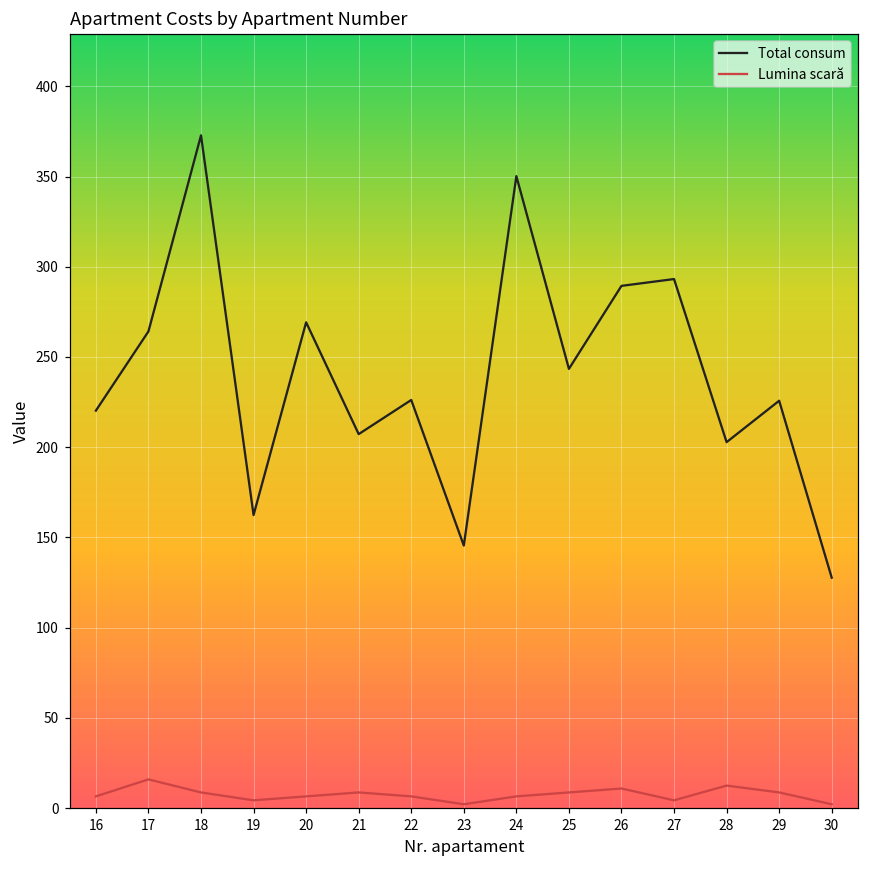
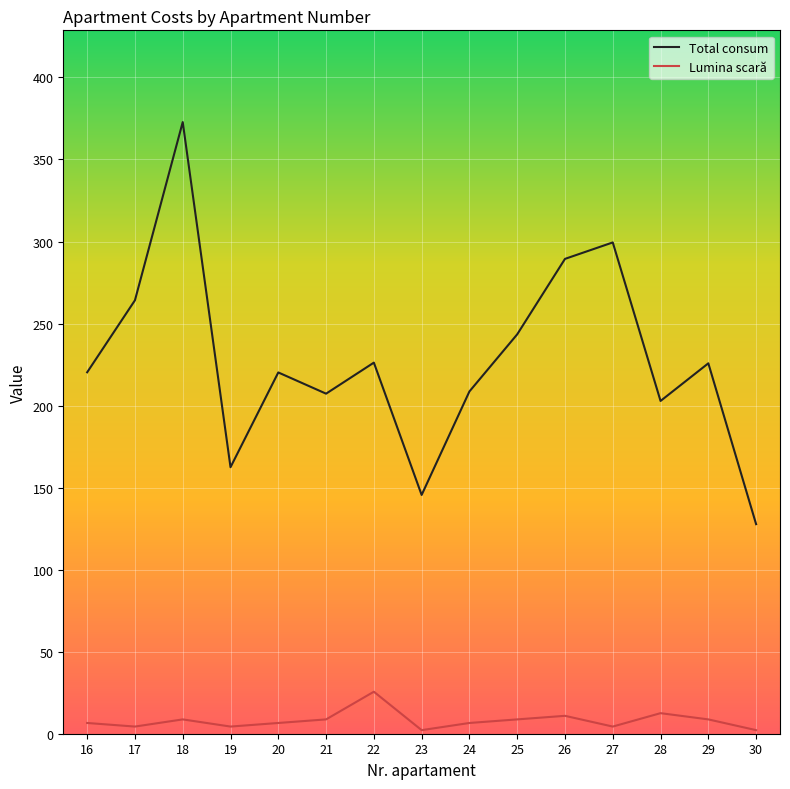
  {
    "Total consum": {
      "16": 220,
      "17": 264,
      "18": 373,
      "19": 162,
-     "20": 269,
+     "20": 220,
      "21": 207,
      "22": 226,
      "23": 146,
-     "24": 350,
+     "24": 209,
      "25": 243,
      "26": 289,
-     "27": 293,
+     "27": 299,
      "28": 203,
      "29": 226,
      "30": 128
    },
    "Lumina scară": {
      "16": 7,
-     "17": 16,
+     "17": 4,
      "18": 9,
      "19": 4,
      "20": 7,
      "21": 9,
-     "22": 7,
+     "22": 26,
      "23": 2,
      "24": 7,
      "25": 9,
      "26": 11,
      "27": 4,
      "28": 13,
      "29": 9,
      "30": 2
    }
  }
